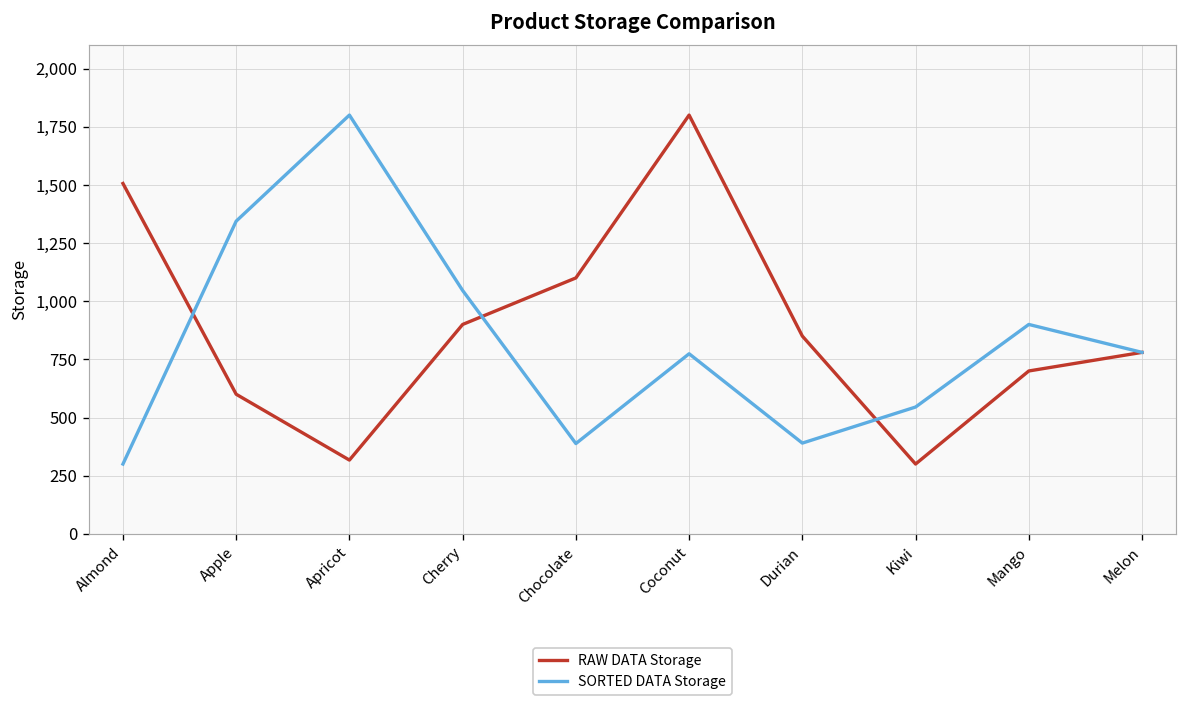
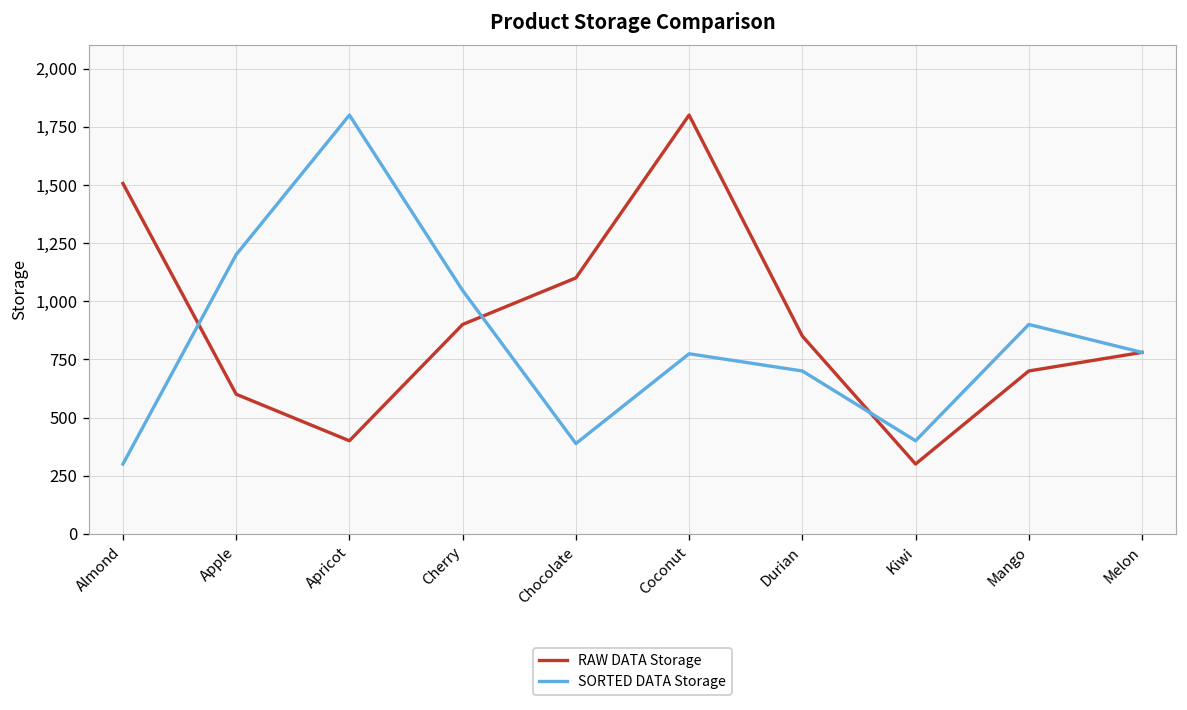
  {
    "RAW DATA Storage": {
      "Almond": "1,510",
      "Apple": "600",
-     "Apricot": "320",
+     "Apricot": "400",
      "Cherry": "900",
      "Chocolate": "1,100",
      "Coconut": "1,800",
      "Durian": "850",
      "Kiwi": "300",
      "Mango": "700"
    },
    "SORTED DATA Storage": {
      "Almond": "300",
-     "Apple": "1,340",
+     "Apple": "1,200",
      "Apricot": "1,800",
      "Cherry": "1,050",
      "Chocolate": "390",
      "Coconut": "770",
-     "Durian": "390",
-     "Kiwi": "550",
+     "Durian": "700",
+     "Kiwi": "400",
      "Mango": "900"
    }
  }
